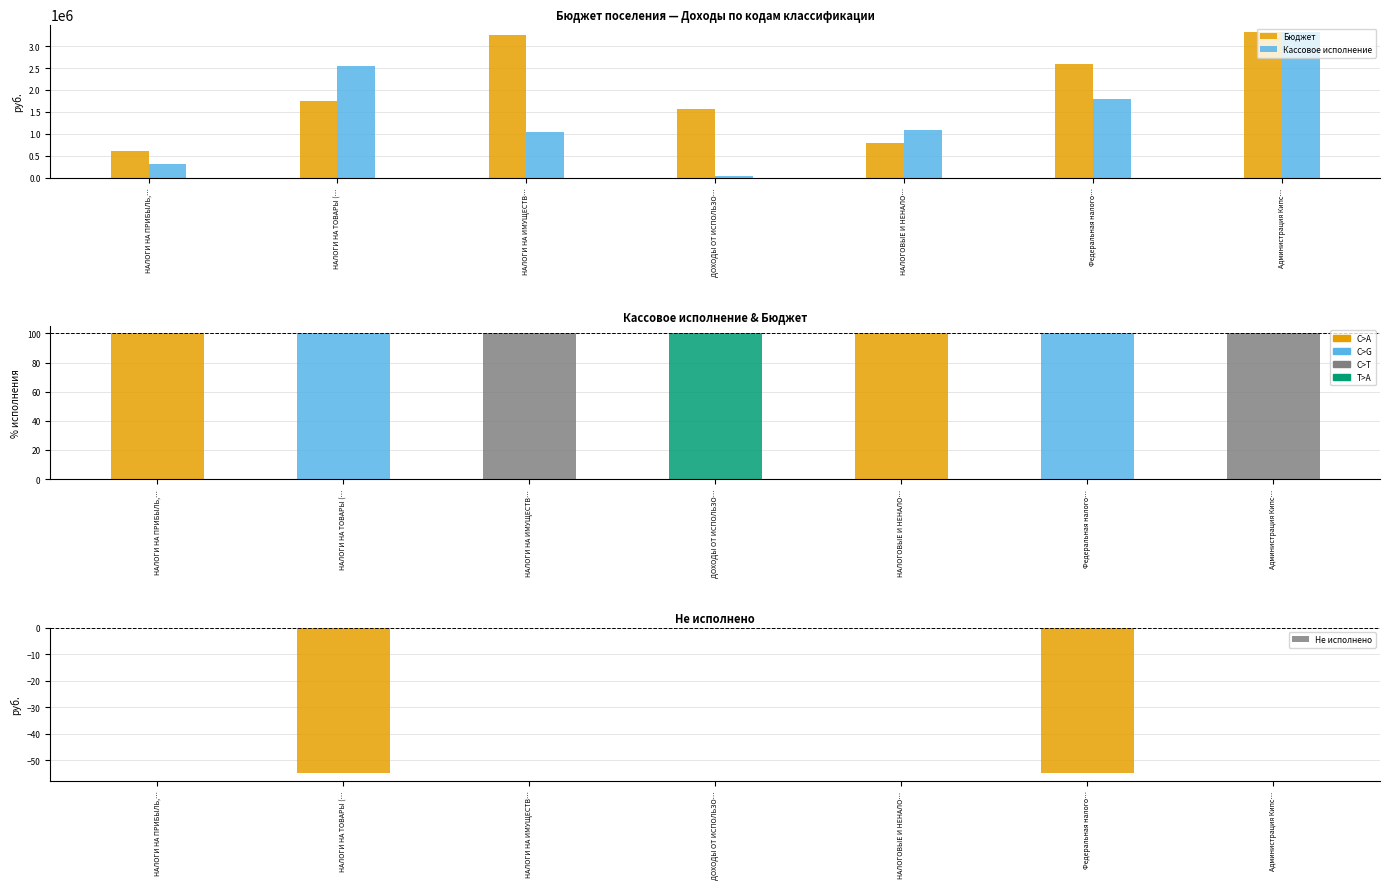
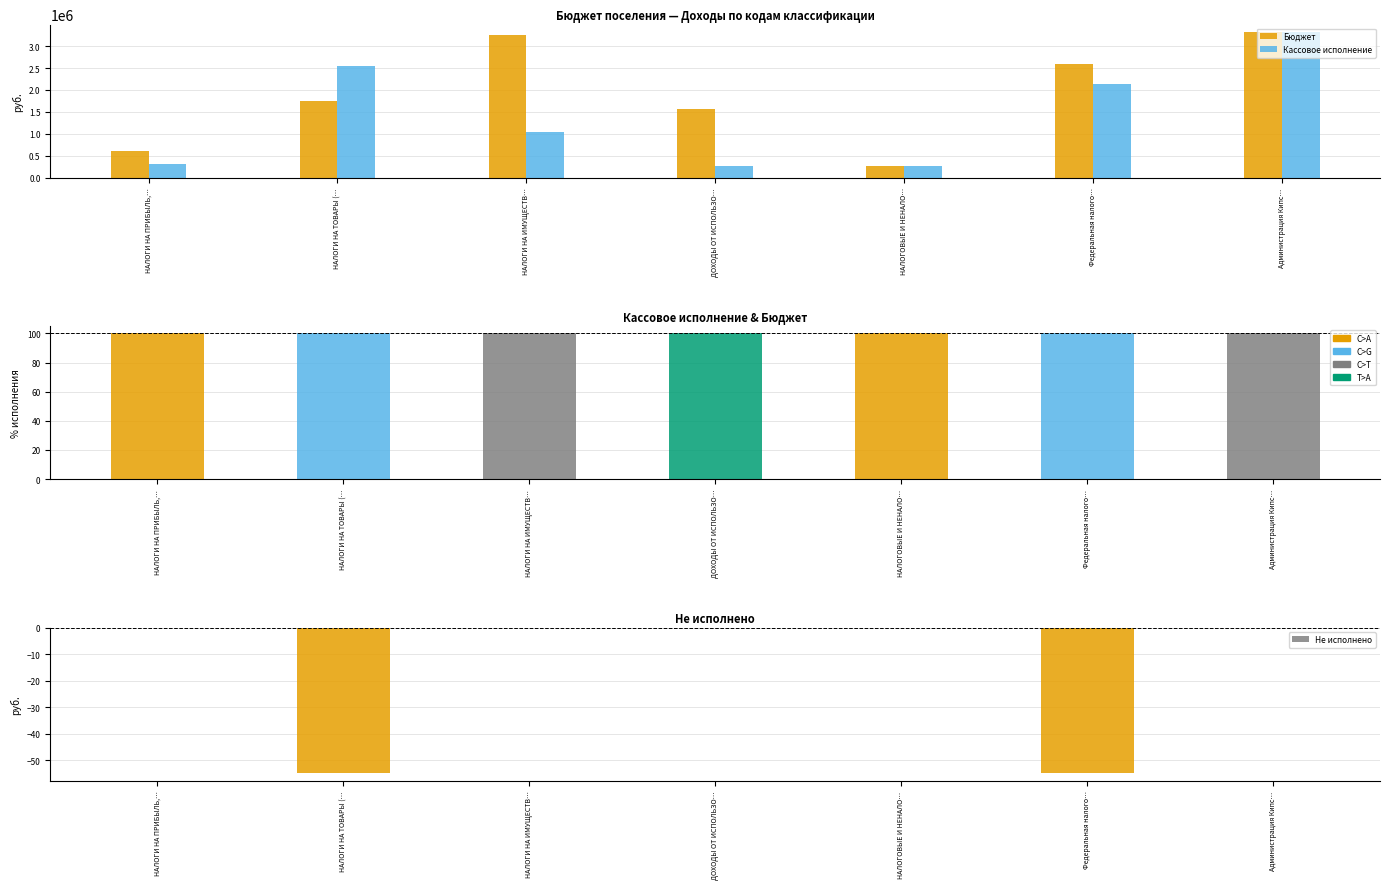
  {
    "Бюджет поселения — Доходы по кодам классификации": {
      "Бюджет": {
        "НАЛОГИ НА ПРИБЫЛЬ,…": 600000,
        "НАЛОГИ НА ТОВАРЫ (…": 1700000,
        "НАЛОГИ НА ИМУЩЕСТВ…": 3300000,
        "ДОХОДЫ ОТ ИСПОЛЬЗО…": 1600000,
-       "НАЛОГОВЫЕ И НЕНАЛО…": 800000,
+       "НАЛОГОВЫЕ И НЕНАЛО…": 300000,
        "Федеральная налого…": 2600000
      },
      "Кассовое исполнение": {
        "НАЛОГИ НА ПРИБЫЛЬ,…": 300000,
        "НАЛОГИ НА ТОВАРЫ (…": 2500000,
        "НАЛОГИ НА ИМУЩЕСТВ…": 1000000,
-       "ДОХОДЫ ОТ ИСПОЛЬЗО…": 0,
-       "НАЛОГОВЫЕ И НЕНАЛО…": 1100000,
-       "Федеральная налого…": 1800000
+       "ДОХОДЫ ОТ ИСПОЛЬЗО…": 300000,
+       "НАЛОГОВЫЕ И НЕНАЛО…": 300000,
+       "Федеральная налого…": 2100000
      }
    },
    "Кассовое исполнение & Бюджет": {
      "НАЛОГИ НА ПРИБЫЛЬ,…": 100,
      "НАЛОГИ НА ТОВАРЫ (…": 100,
      "НАЛОГИ НА ИМУЩЕСТВ…": 100,
      "ДОХОДЫ ОТ ИСПОЛЬЗО…": 100,
      "НАЛОГОВЫЕ И НЕНАЛО…": 100,
      "Федеральная налого…": 100,
      "Администрация Кипс…": 100
    },
    "Не исполнено": {
      "НАЛОГИ НА ПРИБЫЛЬ,…": 0,
      "НАЛОГИ НА ТОВАРЫ (…": -55,
      "НАЛОГИ НА ИМУЩЕСТВ…": 0,
      "ДОХОДЫ ОТ ИСПОЛЬЗО…": 0,
      "НАЛОГОВЫЕ И НЕНАЛО…": 0,
      "Федеральная налого…": -55,
      "Администрация Кипс…": 0
    }
  }
